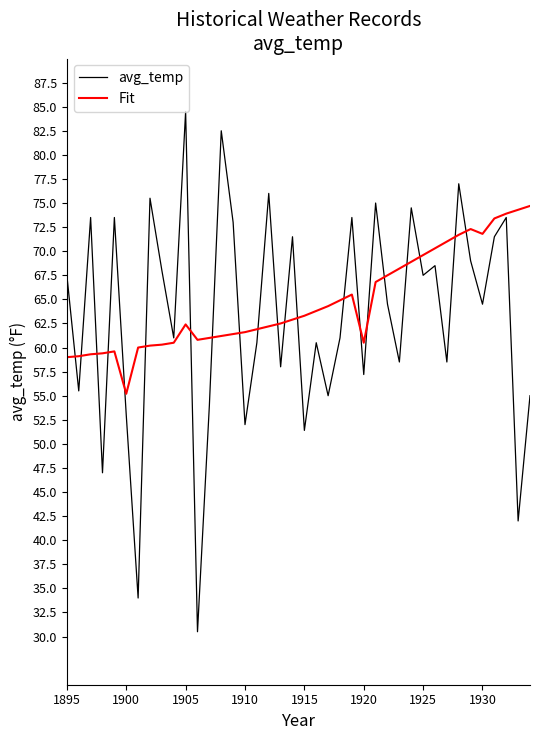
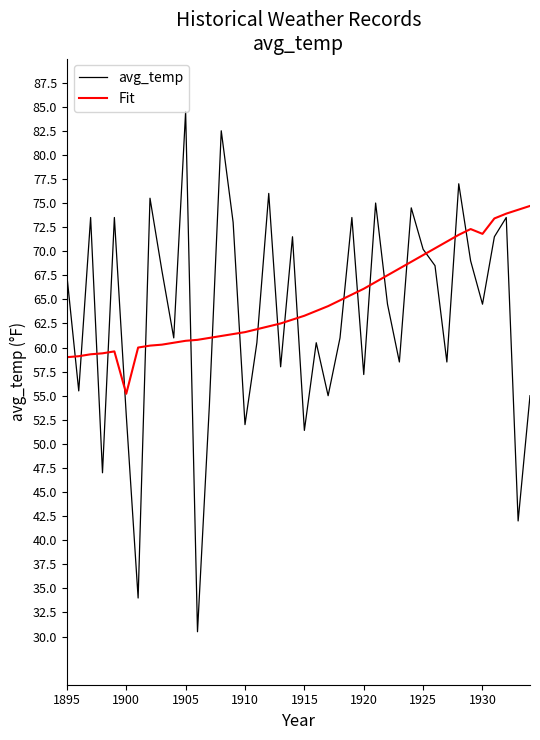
  {
    "avg_temp": {
      "1895": 68,
      "1900": 53,
      "1910": 52,
      "1915": 51,
      "1920": 57,
-     "1925": 68,
+     "1925": 70,
      "1930": 65
    },
    "Fit": {
      "1895": 59,
      "1900": 55,
-     "1905": 62,
+     "1905": 61,
      "1910": 62,
      "1915": 63,
-     "1920": 61,
+     "1920": 66,
      "1925": 70,
      "1930": 72
    }
  }
